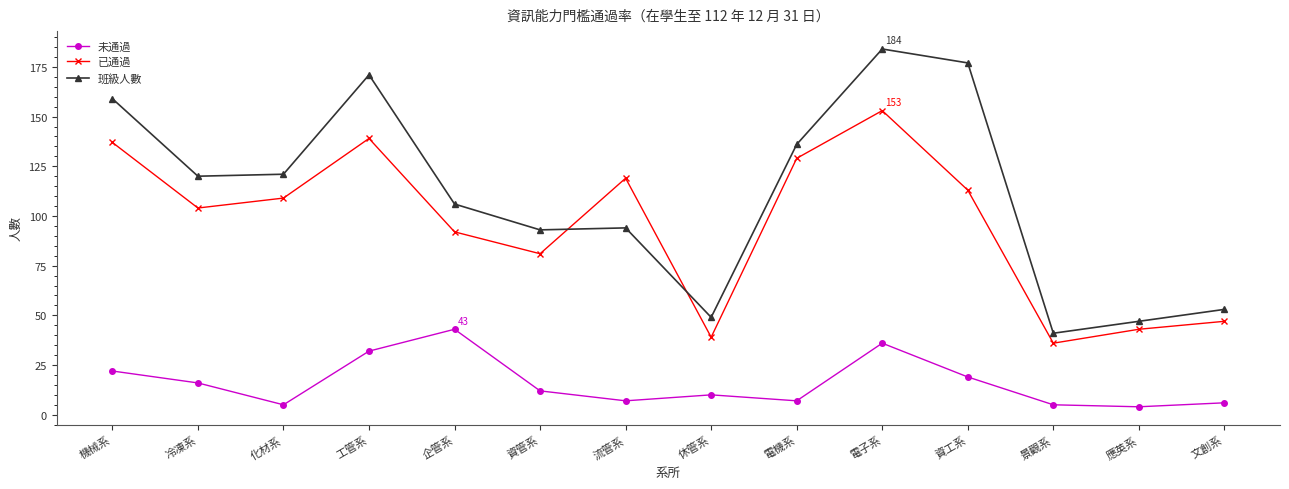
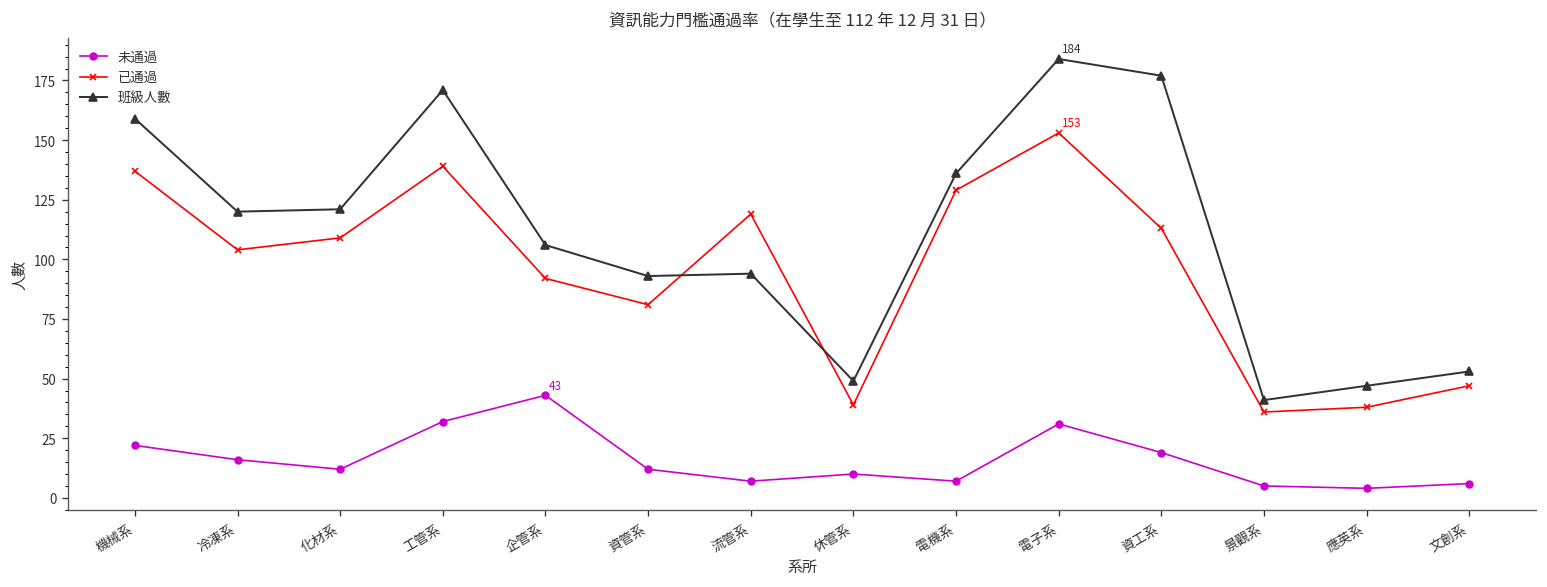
  {
    "未通過": {
      "機械系": 22,
      "冷凍系": 16,
-     "化材系": 5,
+     "化材系": 12,
      "工管系": 32,
      "資管系": 12,
      "流管系": 7,
      "休管系": 10,
      "電機系": 7,
-     "電子系": 36,
+     "電子系": 31,
      "資工系": 19,
      "景觀系": 5,
      "應英系": 4,
      "文創系": 6
    },
    "已通過": {
      "機械系": 137,
      "冷凍系": 104,
      "化材系": 109,
      "工管系": 139,
      "企管系": 92,
      "資管系": 81,
      "流管系": 119,
      "休管系": 39,
      "電機系": 129,
      "資工系": 113,
      "景觀系": 36,
-     "應英系": 43,
+     "應英系": 38,
      "文創系": 47
    },
    "班級人數": {
      "電子系": 184
    }
  }
